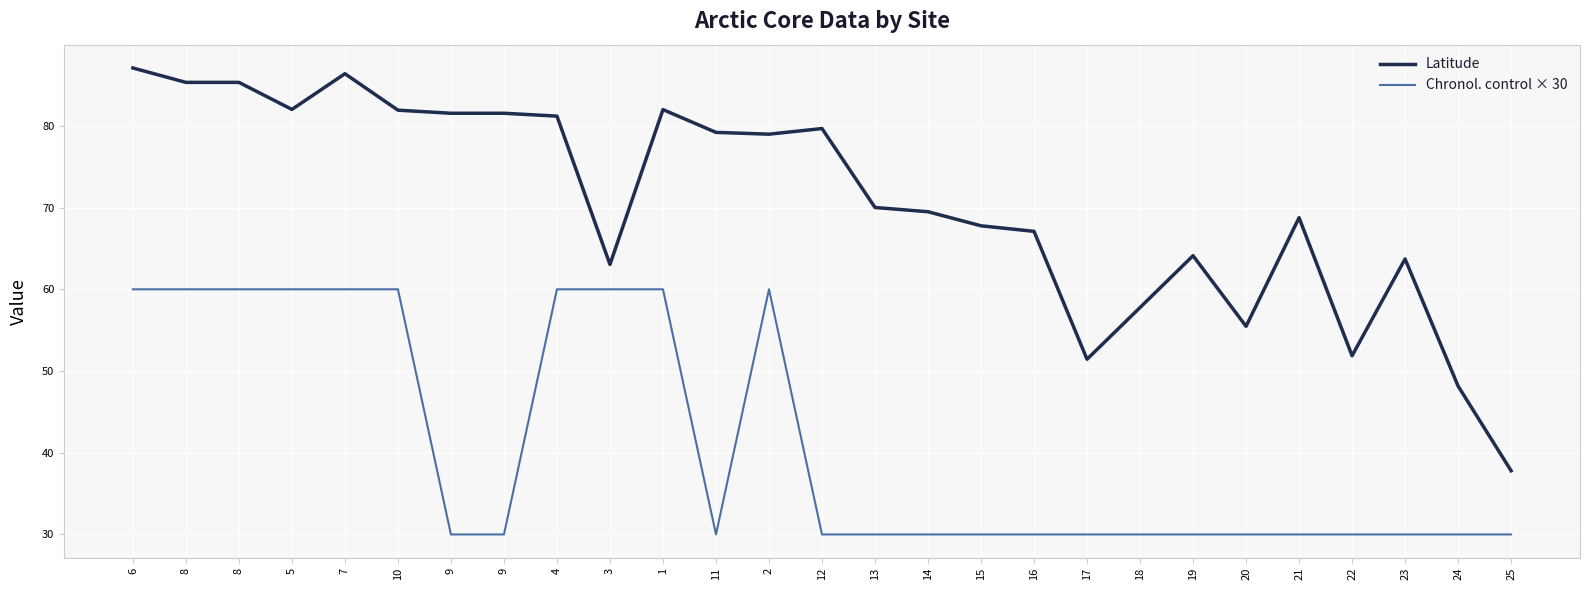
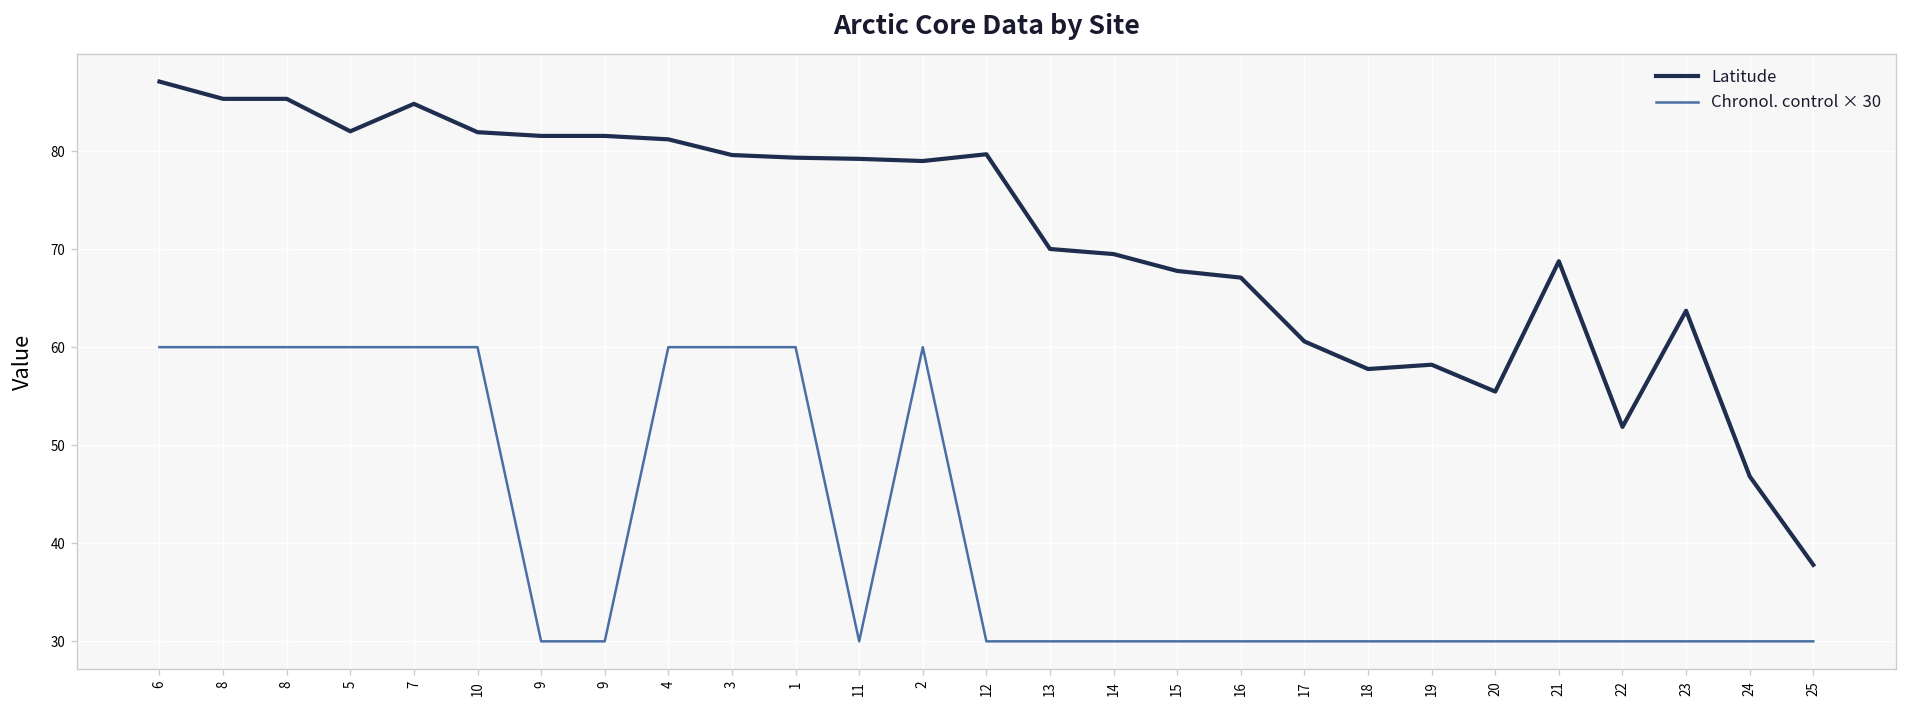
  {
    "Latitude": {
      "6": 87,
      "5": 82,
-     "7": 86,
+     "7": 85,
      "10": 82,
      "4": 81,
-     "3": 63,
-     "1": 82,
+     "3": 80,
+     "1": 79,
      "11": 79,
      "2": 79,
      "12": 80,
      "13": 70,
      "14": 69,
      "15": 68,
      "16": 67,
-     "17": 51,
+     "17": 61,
      "18": 58,
-     "19": 64,
+     "19": 58,
      "20": 55,
      "21": 69,
      "22": 52,
      "23": 64,
-     "24": 48,
+     "24": 47,
      "25": 38
    },
    "Chronol. control × 30": {
      "6": 60,
      "5": 60,
      "7": 60,
      "10": 60,
      "4": 60,
      "3": 60,
      "1": 60,
      "11": 30,
      "2": 60,
      "12": 30,
      "13": 30,
      "14": 30,
      "15": 30,
      "16": 30,
      "17": 30,
      "18": 30,
      "19": 30,
      "20": 30,
      "21": 30,
      "22": 30,
      "23": 30,
      "24": 30,
      "25": 30
    }
  }
